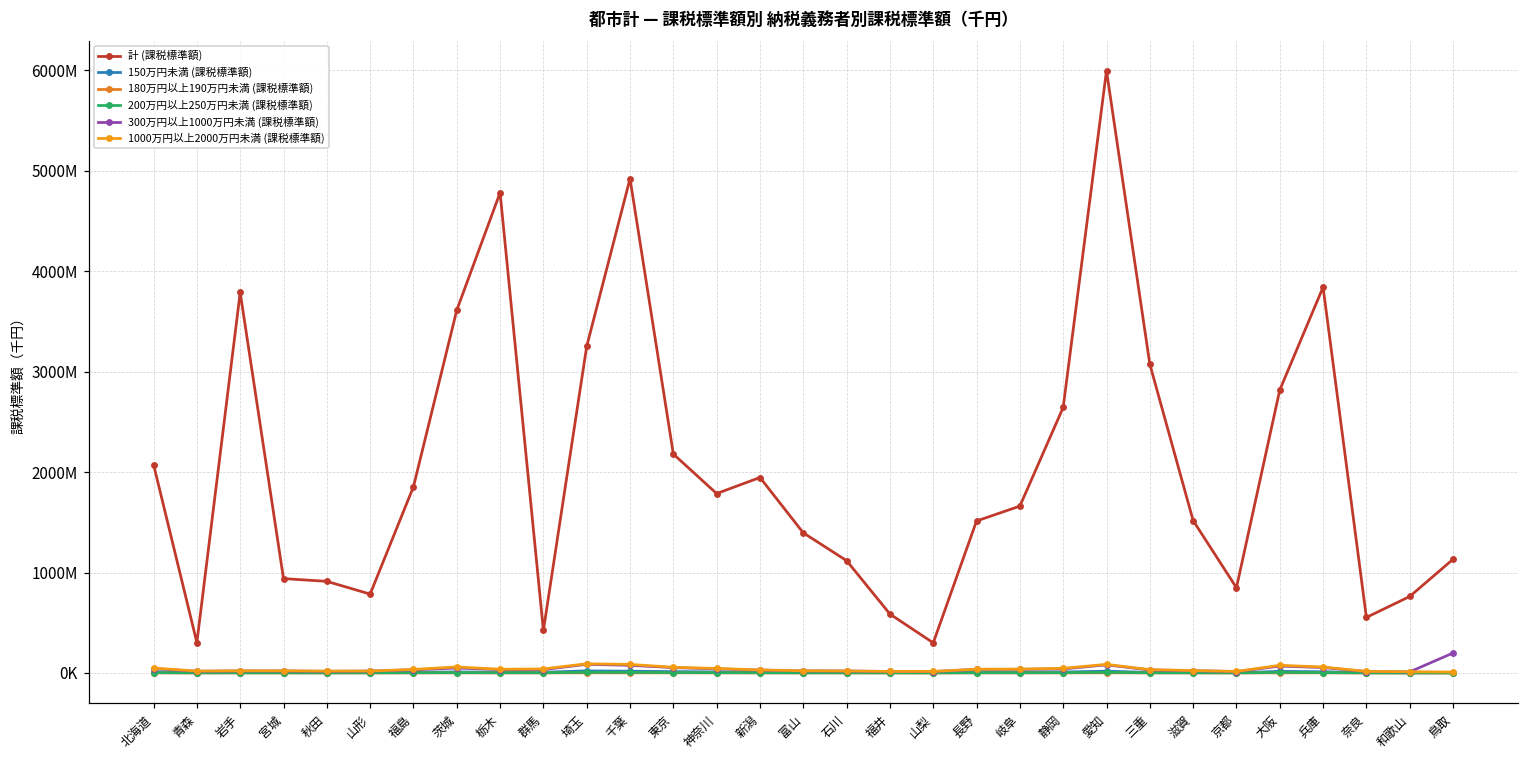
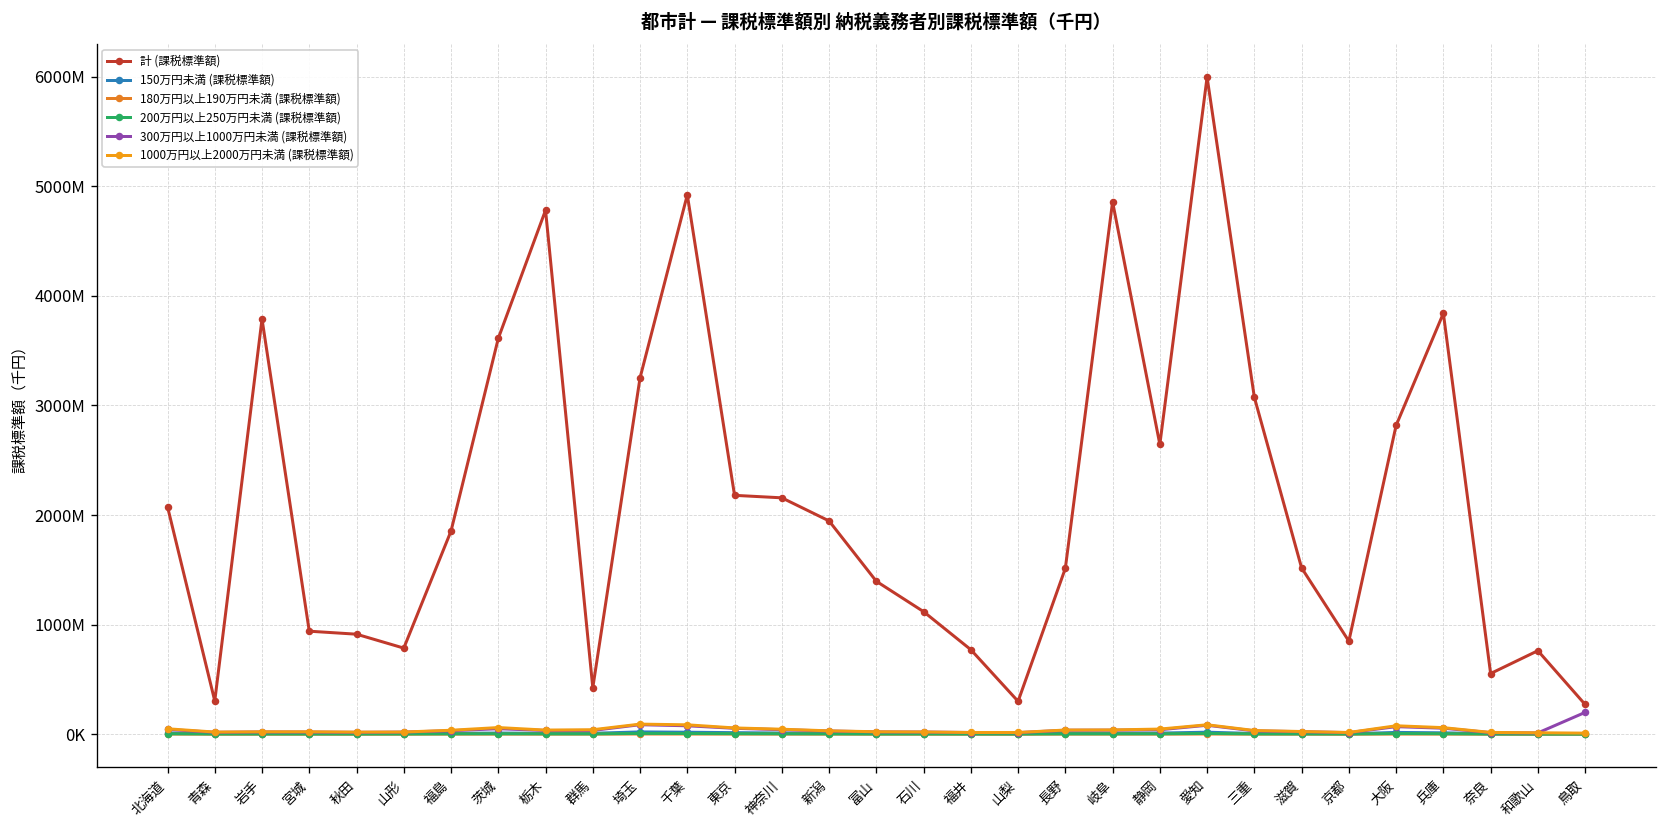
  {
    "計 (課税標準額)": {
      "北海道": 2100000000,
      "青森": 300000000,
      "岩手": 3800000000,
      "宮城": 900000000,
      "秋田": 900000000,
      "山形": 800000000,
      "福島": 1900000000,
      "茨城": 3600000000,
      "栃木": 4800000000,
      "群馬": 400000000,
      "埼玉": 3300000000,
      "千葉": 4900000000,
      "東京": 2200000000,
-     "神奈川": 1800000000,
+     "神奈川": 2200000000,
      "新潟": 1900000000,
      "富山": 1400000000,
      "石川": 1100000000,
-     "福井": 600000000,
+     "福井": 800000000,
      "山梨": 300000000,
      "長野": 1500000000,
-     "岐阜": 1700000000,
+     "岐阜": 4900000000,
      "静岡": 2600000000,
      "愛知": 6000000000,
      "三重": 3100000000,
      "滋賀": 1500000000,
      "京都": 800000000,
      "大阪": 2800000000,
      "兵庫": 3800000000,
      "奈良": 600000000,
      "和歌山": 800000000,
-     "鳥取": 1100000000
+     "鳥取": 300000000
    },
    "300万円以上1000万円未満 (課税標準額)": {
      "鳥取": 200000000
    }
  }
